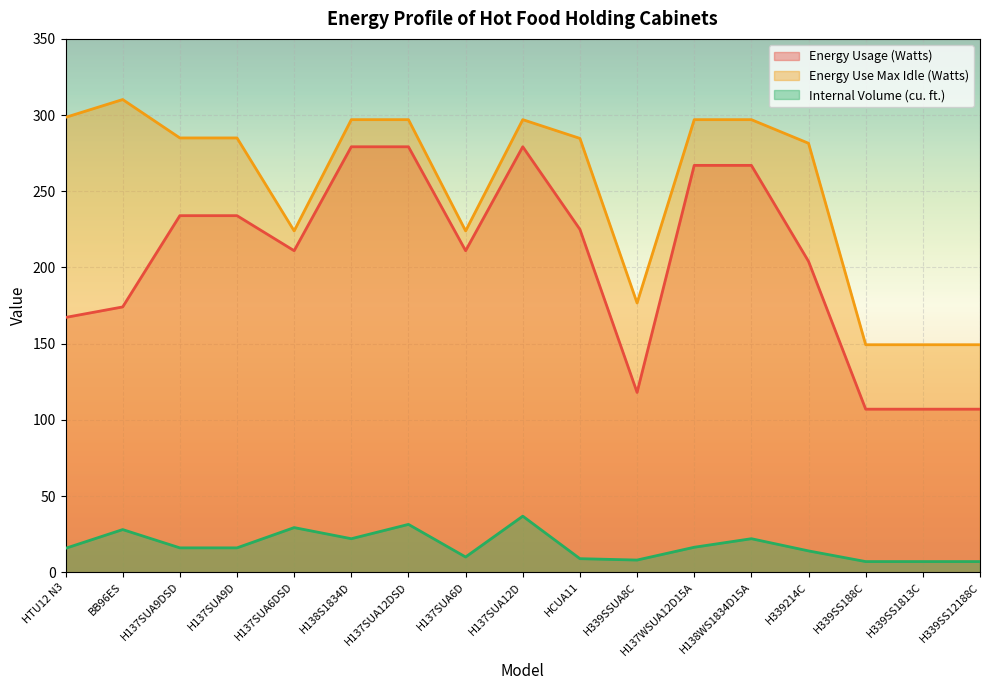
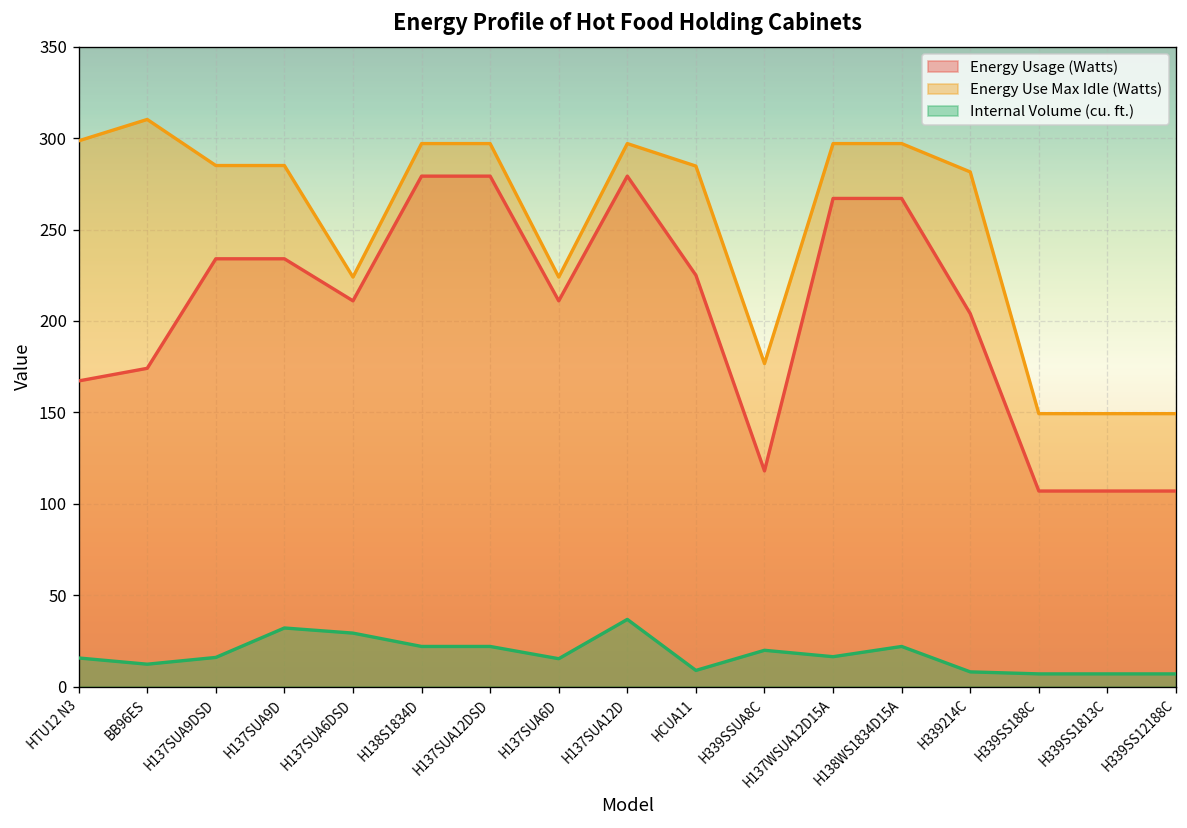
  {
    "Internal Volume (cu. ft.)": {
      "HTU12 N3": 16,
-     "BB96ES": 28,
+     "BB96ES": 12,
      "H137SUA9DSD": 16,
-     "H137SUA9D": 16,
+     "H137SUA9D": 32,
      "H137SUA6DSD": 29,
      "H138S1834D": 22,
-     "H137SUA12DSD": 31,
-     "H137SUA6D": 10,
+     "H137SUA12DSD": 22,
+     "H137SUA6D": 15,
      "H137SUA12D": 37,
      "HCUA11": 9,
-     "H339SSUA8C": 8,
+     "H339SSUA8C": 20,
      "H137WSUA12D15A": 16,
      "H138WS1834D15A": 22,
-     "H339214C": 14,
+     "H339214C": 8,
      "H339SS188C": 7,
      "H339SS1813C": 7,
      "H339SS12188C": 7
    }
  }
